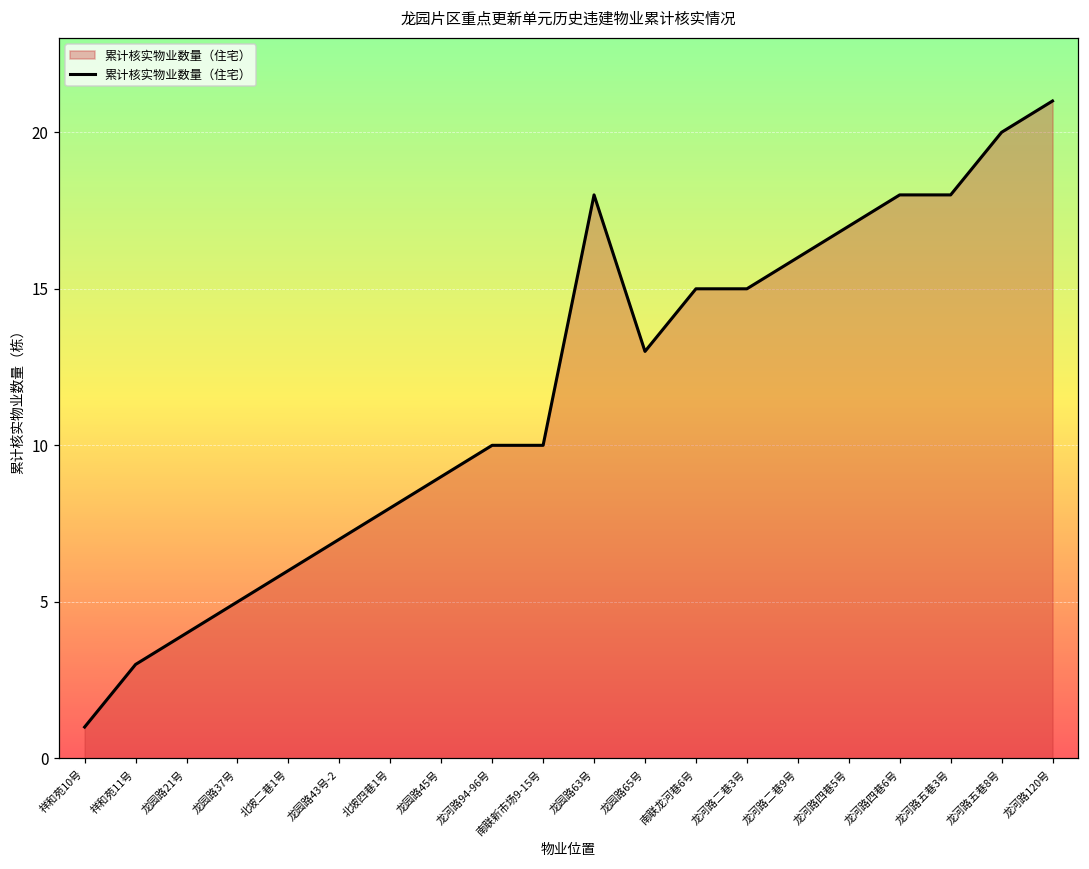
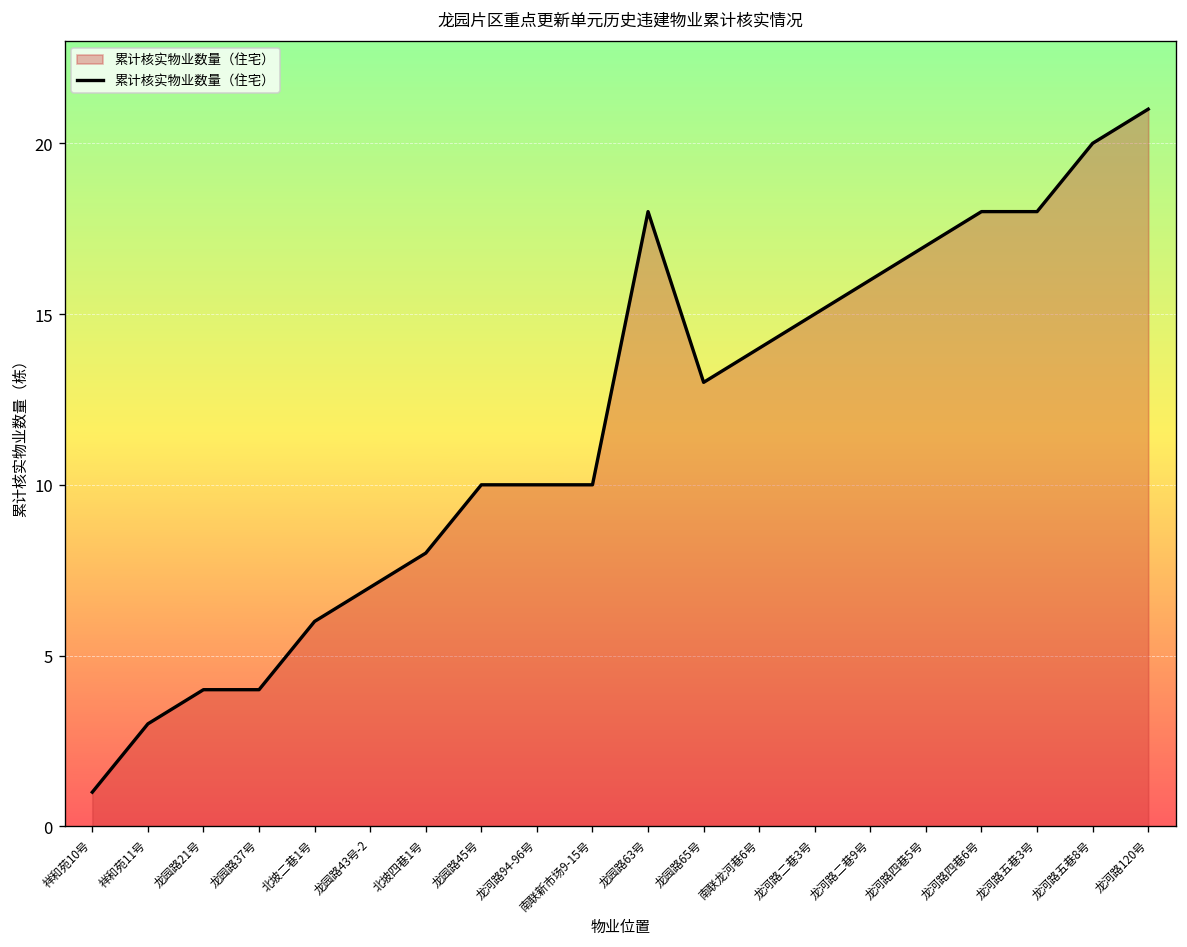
  {
    "祥和苑10号": 1,
    "祥和苑11号": 3,
    "龙园路21号": 4,
-   "龙园路37号": 5,
+   "龙园路37号": 4,
    "北坡二巷1号": 6,
    "龙园路43号-2": 7,
    "北坡四巷1号": 8,
-   "龙园路45号": 9,
+   "龙园路45号": 10,
    "龙河路94-96号": 10,
    "南联新市场9-15号": 10,
    "龙园路63号": 18,
    "龙园路65号": 13,
-   "南联龙河巷6号": 15,
+   "南联龙河巷6号": 14,
    "龙河路二巷3号": 15,
    "龙河路二巷9号": 16,
    "龙河路四巷5号": 17,
    "龙河路四巷6号": 18,
    "龙河路五巷3号": 18,
    "龙河路五巷8号": 20,
    "龙河路120号": 21
  }
